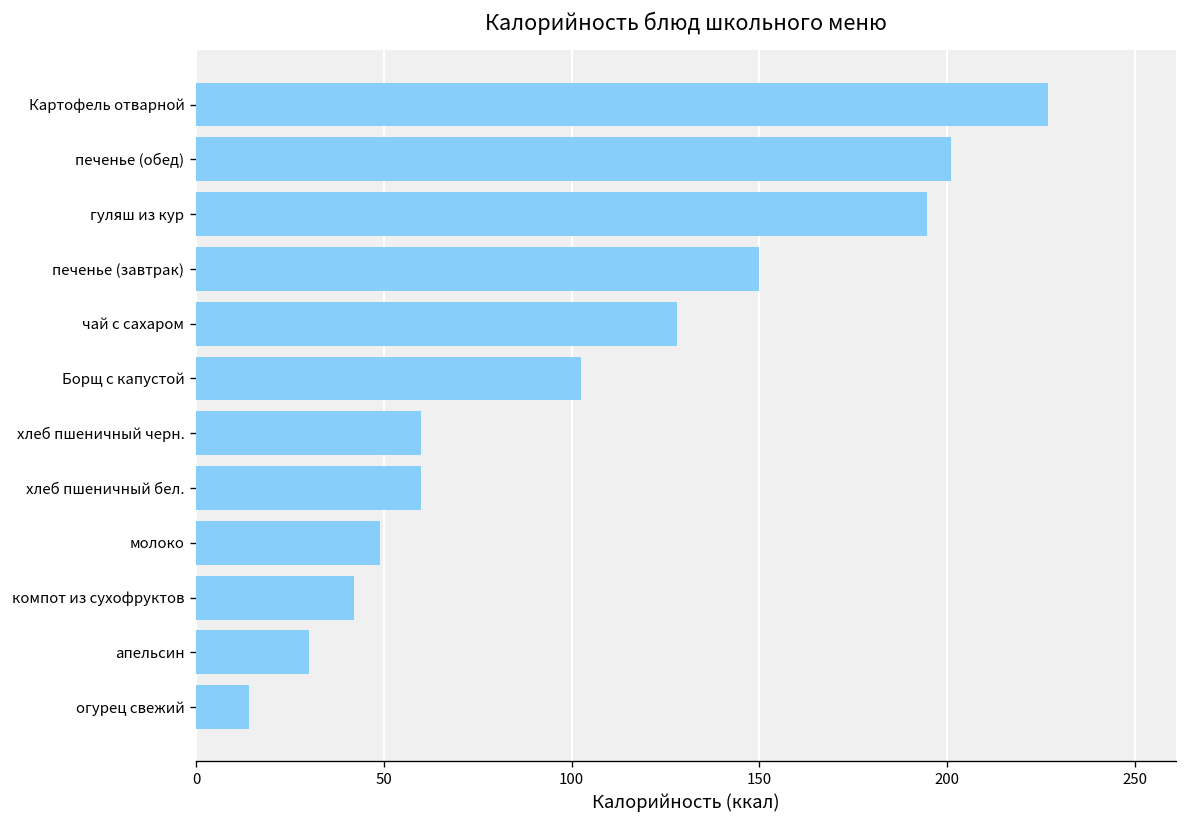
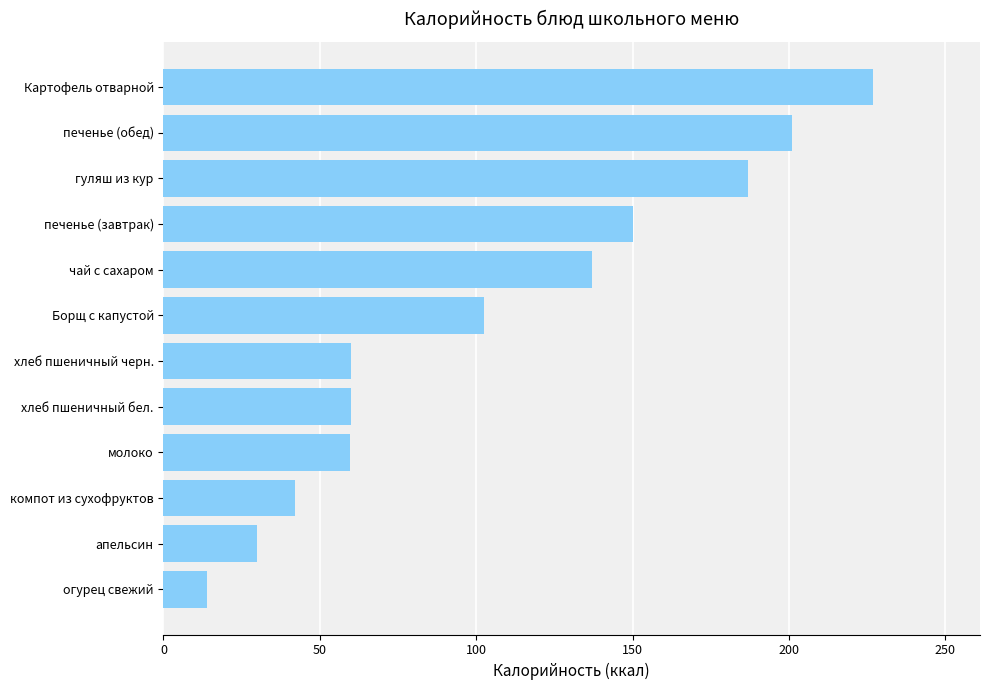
  {
    "Картофель отварной": 227,
    "печенье (обед)": 201,
-   "гуляш из кур": 195,
+   "гуляш из кур": 187,
    "печенье (завтрак)": 150,
-   "чай с сахаром": 128,
+   "чай с сахаром": 137,
    "Борщ с капустой": 103,
    "хлеб пшеничный черн.": 60,
    "хлеб пшеничный бел.": 60,
-   "молоко": 49,
+   "молоко": 60,
    "компот из сухофруктов": 42,
    "апельсин": 30,
    "огурец свежий": 14
  }
